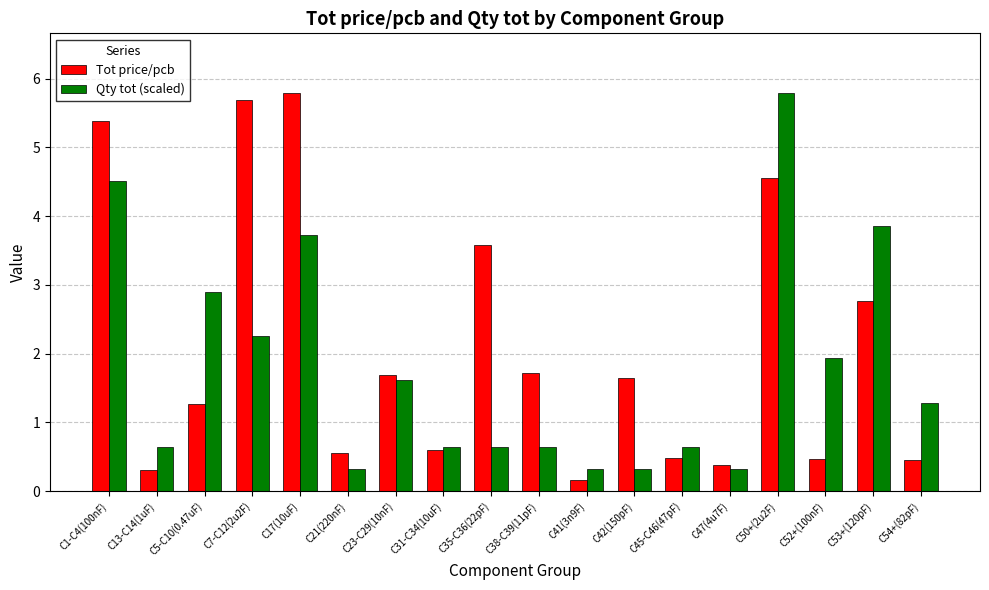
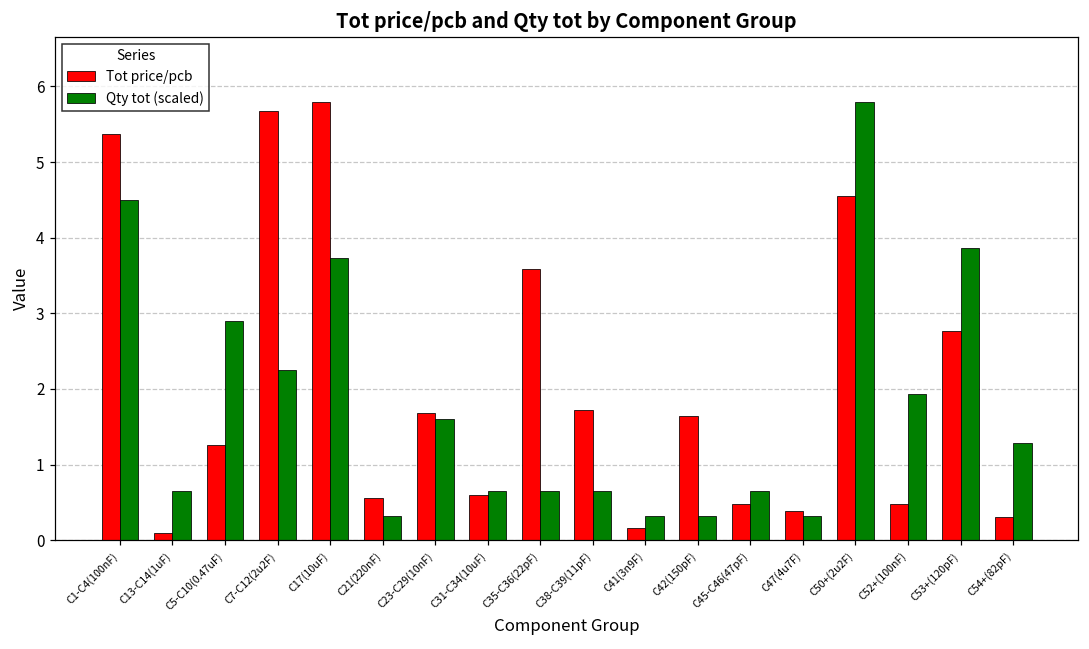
  {
    "Tot price/pcb": {
      "C1-C4(100nF)": 5.4,
-     "C13-C14(1uF)": 0.3,
+     "C13-C14(1uF)": 0.1,
      "C5-C10(0.47uF)": 1.3,
      "C7-C12(2u2F)": 5.7,
      "C17(10uF)": 5.8,
      "C21(220nF)": 0.6,
      "C23-C29(10nF)": 1.7,
      "C31-C34(10uF)": 0.6,
      "C35-C36(22pF)": 3.6,
      "C38-C39(11pF)": 1.7,
      "C41(3n9F)": 0.2,
      "C42(150pF)": 1.6,
      "C45-C46(47pF)": 0.5,
      "C47(4u7F)": 0.4,
      "C50+(2u2F)": 4.6,
      "C52+(100nF)": 0.5,
      "C53+(120pF)": 2.8,
-     "C54+(82pF)": 0.5
+     "C54+(82pF)": 0.3
    },
    "Qty tot (scaled)": {
      "C1-C4(100nF)": 4.5,
      "C13-C14(1uF)": 0.6,
      "C5-C10(0.47uF)": 2.9,
      "C7-C12(2u2F)": 2.3,
      "C17(10uF)": 3.7,
      "C21(220nF)": 0.3,
      "C23-C29(10nF)": 1.6,
      "C31-C34(10uF)": 0.6,
      "C35-C36(22pF)": 0.6,
      "C38-C39(11pF)": 0.6,
      "C41(3n9F)": 0.3,
      "C42(150pF)": 0.3,
      "C45-C46(47pF)": 0.6,
      "C47(4u7F)": 0.3,
      "C50+(2u2F)": 5.8,
      "C52+(100nF)": 1.9,
      "C53+(120pF)": 3.9,
      "C54+(82pF)": 1.3
    }
  }
